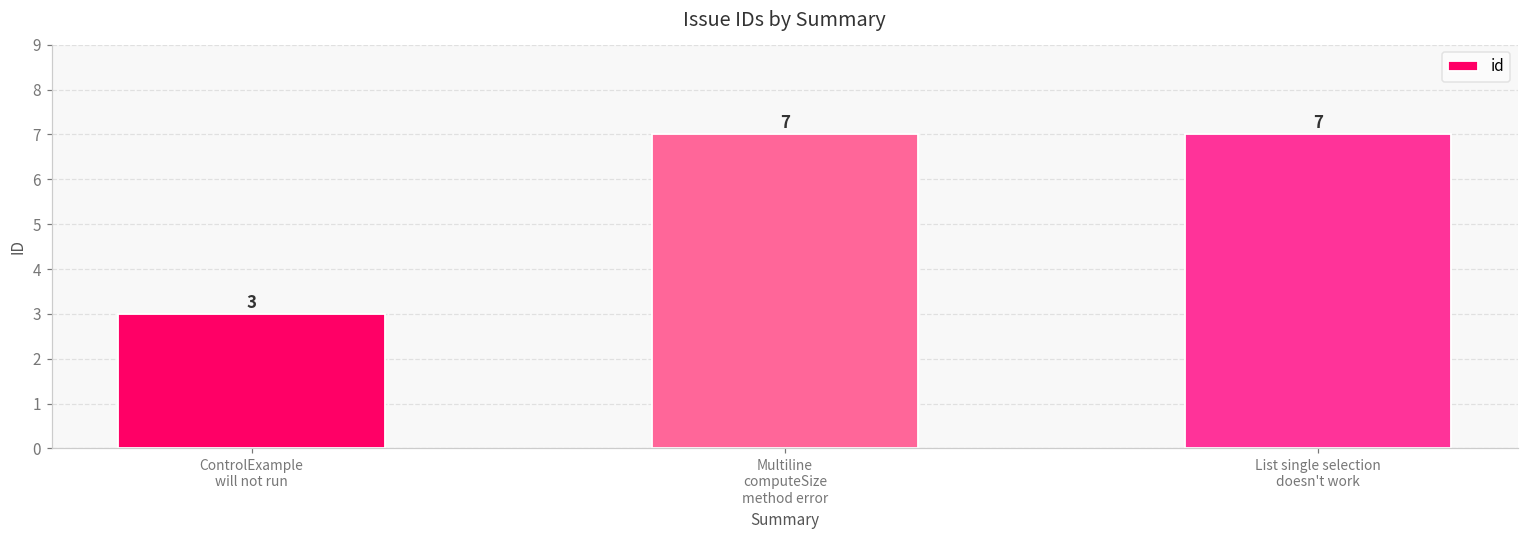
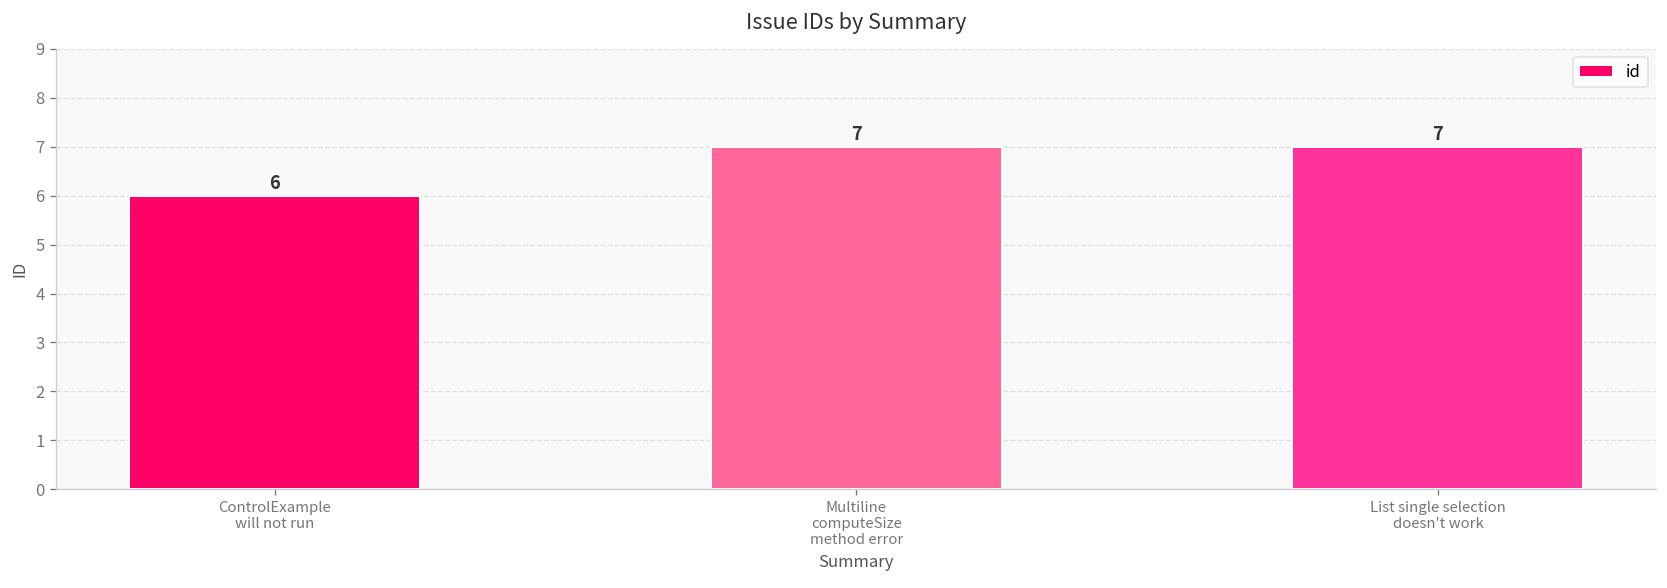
  {
-   "ControlExample will not run": 3,
+   "ControlExample will not run": 6,
    "Multiline computeSize method error": 7,
    "List single selection doesn't work": 7
  }
